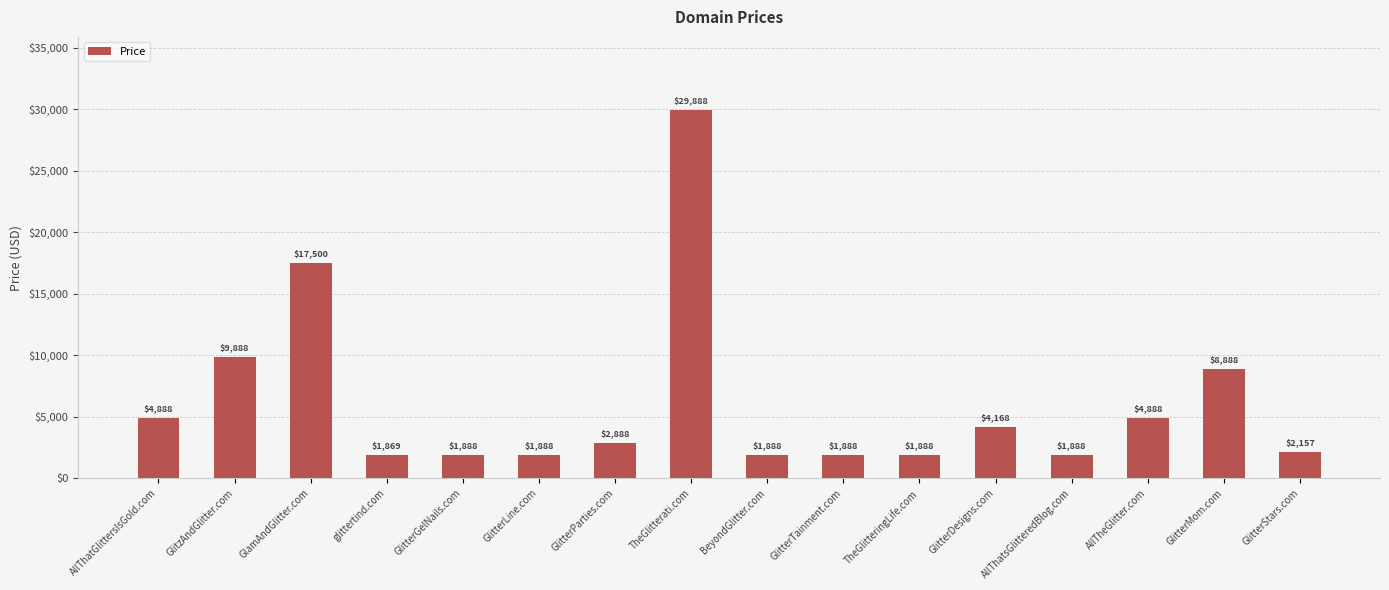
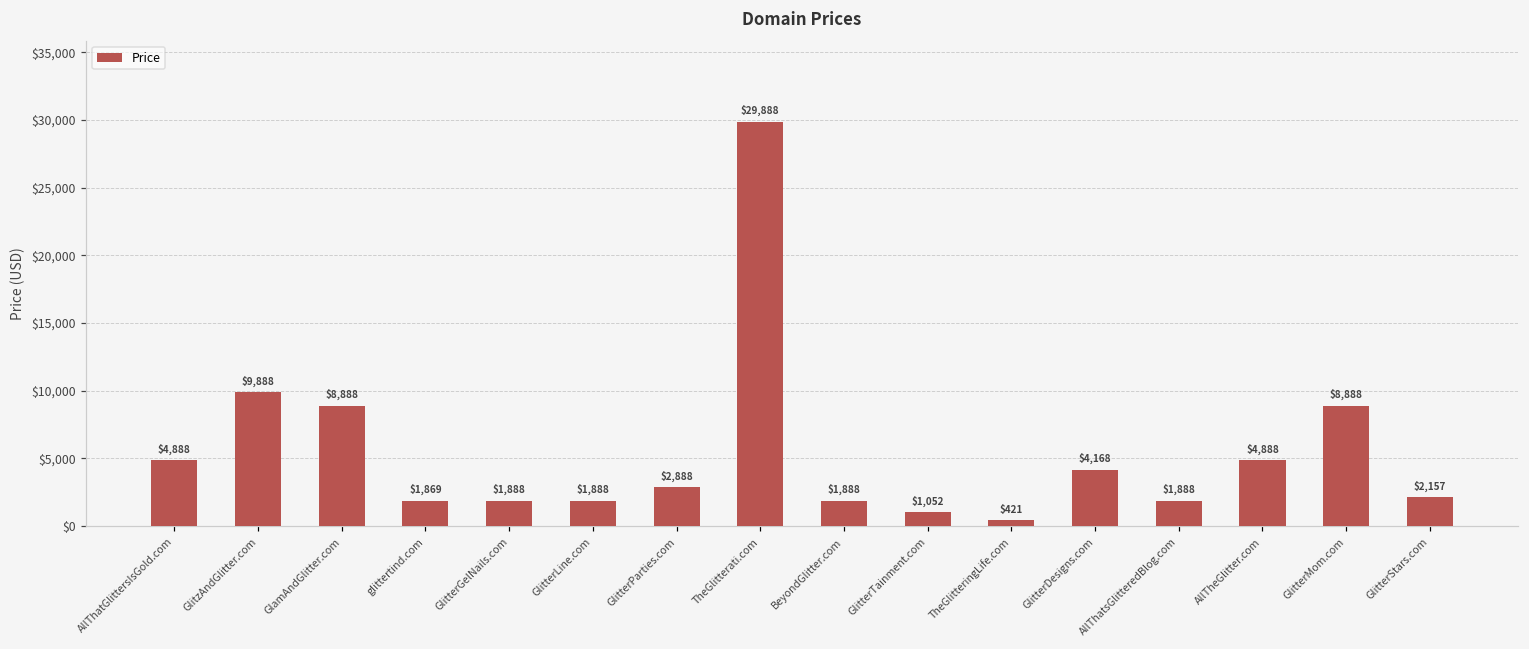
  {
    "AllThatGlittersIsGold.com": "$4,888",
    "GlitzAndGlitter.com": "$9,888",
-   "GlamAndGlitter.com": "$17,500",
+   "GlamAndGlitter.com": "$8,888",
    "glittertind.com": "$1,869",
    "GlitterGelNails.com": "$1,888",
    "GlitterLine.com": "$1,888",
    "GlitterParties.com": "$2,888",
    "TheGlitterati.com": "$29,888",
    "BeyondGlitter.com": "$1,888",
-   "GlitterTainment.com": "$1,888",
-   "TheGlitteringLife.com": "$1,888",
+   "GlitterTainment.com": "$1,052",
+   "TheGlitteringLife.com": "$421",
    "GlitterDesigns.com": "$4,168",
    "AllThatsGlitteredBlog.com": "$1,888",
    "AllTheGlitter.com": "$4,888",
    "GlitterMom.com": "$8,888",
    "GlitterStars.com": "$2,157"
  }
